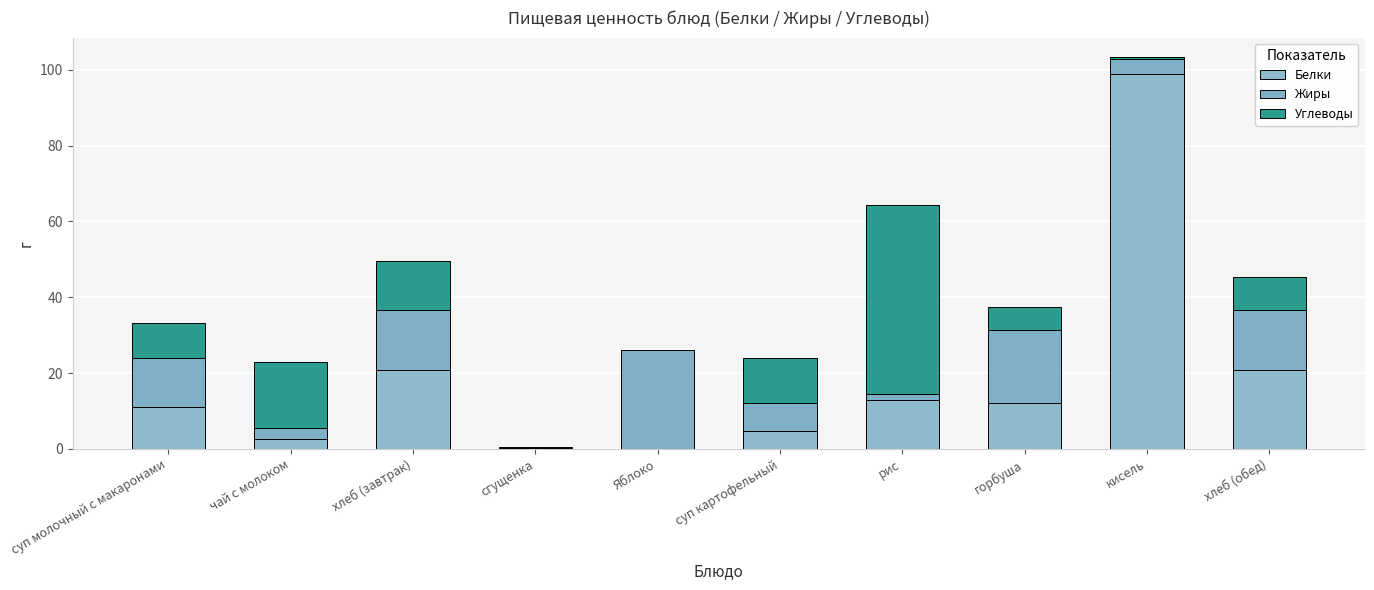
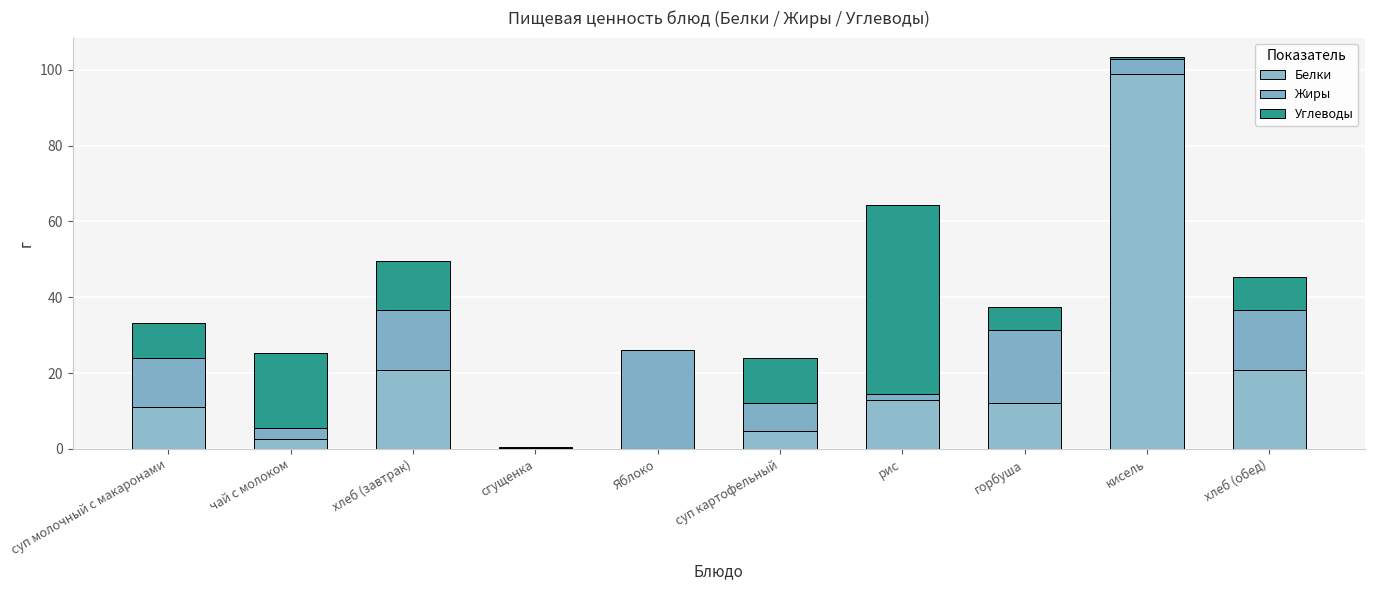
  {
    "Углеводы": {
      "суп молочный с макаронами": 9,
-     "чай с молоком": 17,
+     "чай с молоком": 20,
      "хлеб (завтрак)": 13,
      "Яблоко": 0,
      "суп картофельный": 12,
      "рис": 50,
      "горбуша": 6,
      "хлеб (обед)": 9
    }
  }
